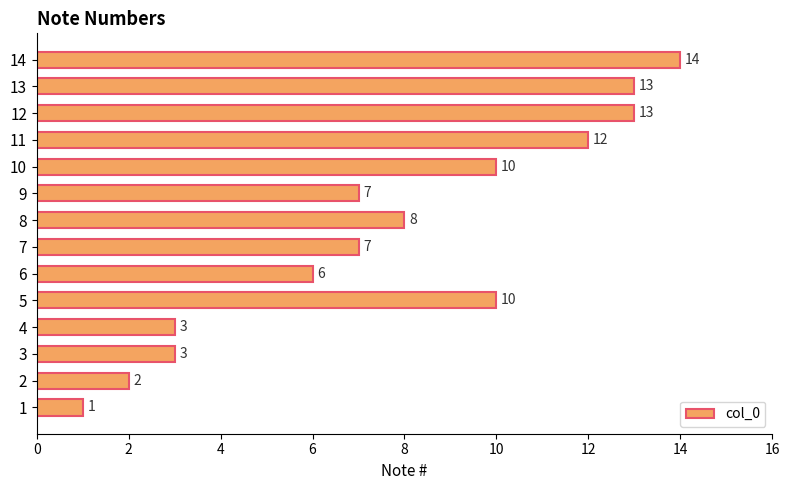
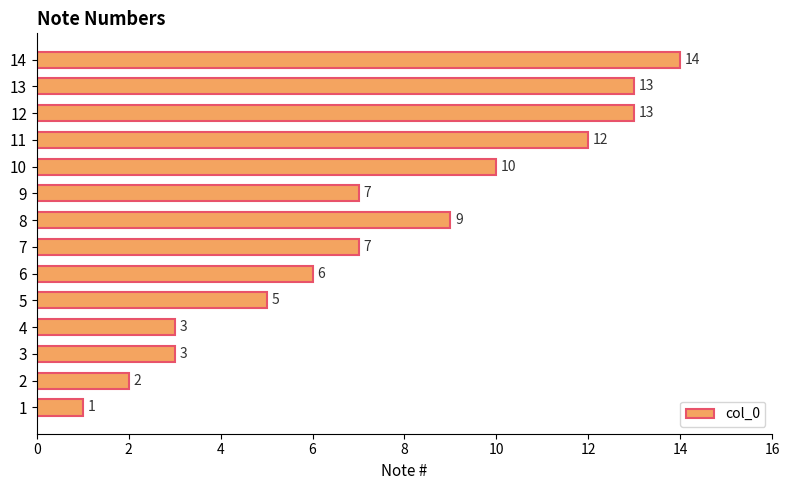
  {
    "14": 14,
    "13": 13,
    "12": 13,
    "11": 12,
    "10": 10,
    "9": 7,
-   "8": 8,
+   "8": 9,
    "7": 7,
    "6": 6,
-   "5": 10,
+   "5": 5,
    "4": 3,
    "3": 3,
    "2": 2,
    "1": 1
  }
